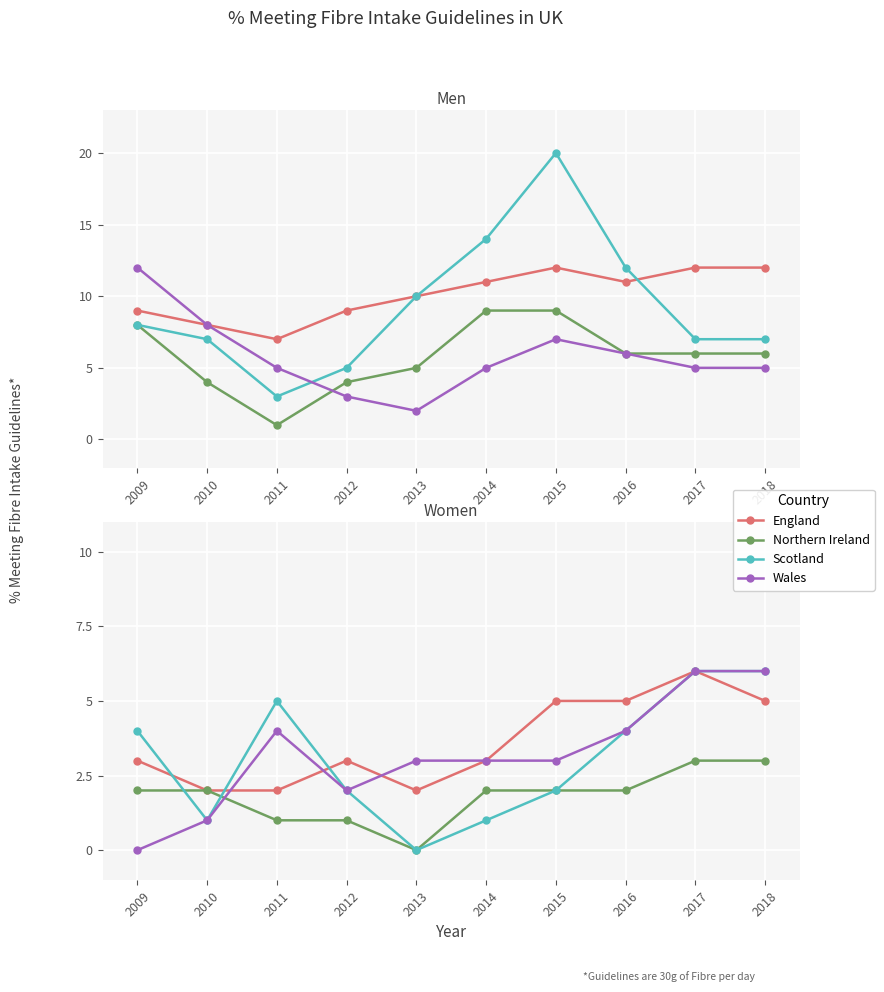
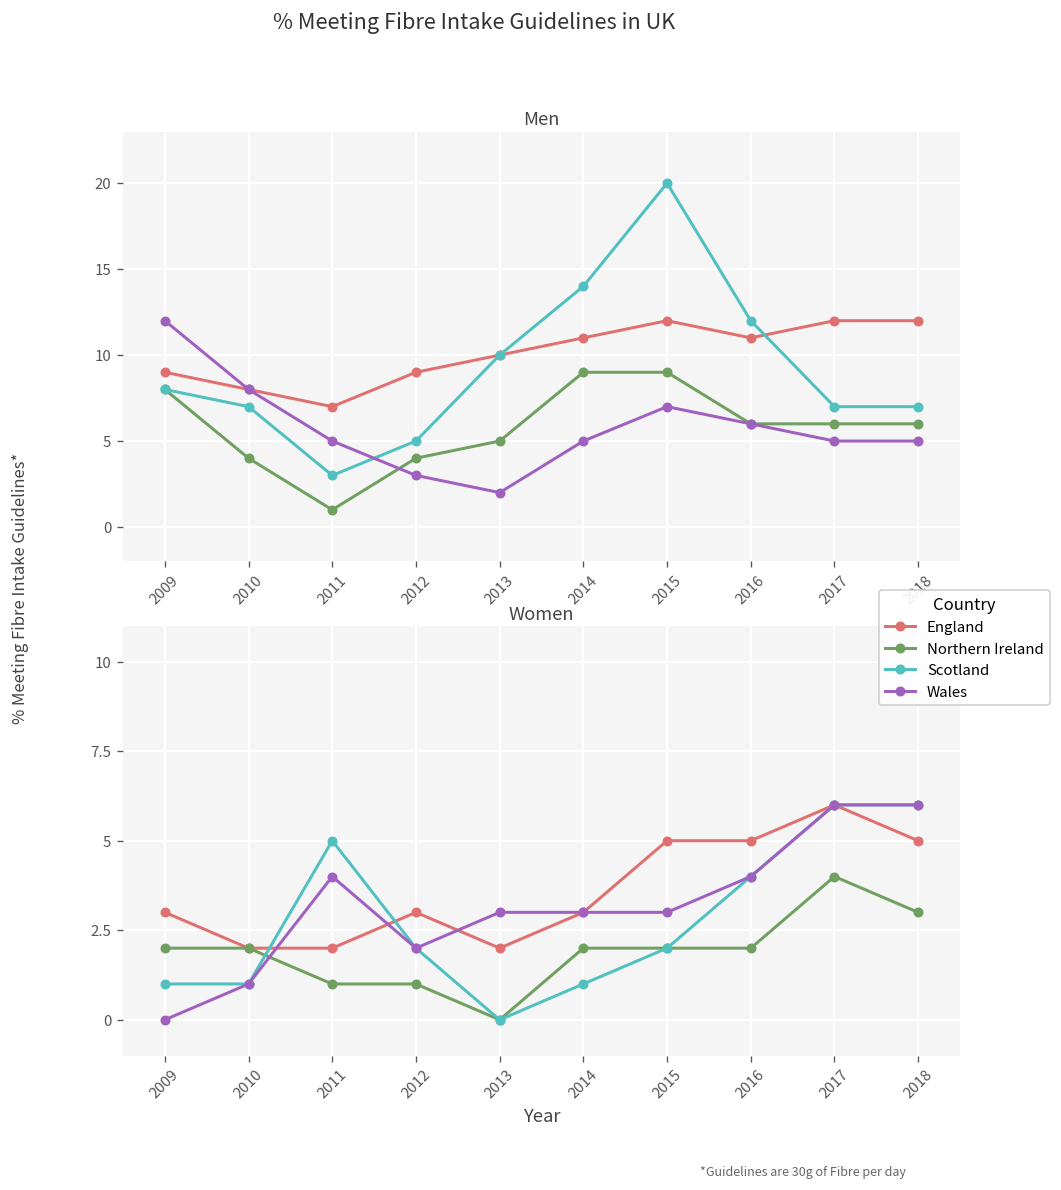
  {
    "Men": {
      "England": {
        "2009": 9.0,
        "2011": 7.0,
        "2012": 9.0,
        "2014": 11.0,
        "2015": 12.0,
        "2016": 11.0,
        "2017": 12.0,
        "2018": 12.0
      },
      "Northern Ireland": {
        "2010": 4.0,
        "2011": 1.0,
        "2012": 4.0,
        "2013": 5.0,
        "2014": 9.0,
        "2015": 9.0,
        "2017": 6.0,
        "2018": 6.0
      },
      "Scotland": {
        "2010": 7.0,
        "2011": 3.0,
        "2012": 5.0,
        "2014": 14.0,
        "2015": 20.0,
        "2016": 12.0,
        "2017": 7.0,
        "2018": 7.0
      },
      "Wales": {
        "2009": 12.0,
        "2011": 5.0,
        "2012": 3.0,
        "2013": 2.0,
        "2014": 5.0,
        "2015": 7.0,
        "2017": 5.0,
        "2018": 5.0
      }
    },
    "Women": {
      "England": {
        "2009": 3,
        "2011": 2,
        "2012": 3,
        "2013": 2,
        "2015": 5,
        "2016": 5,
        "2018": 5
      },
      "Northern Ireland": {
        "2009": 2,
        "2011": 1,
        "2012": 1,
        "2014": 2,
        "2016": 2,
-       "2017": 3,
+       "2017": 4,
        "2018": 3
      },
      "Scotland": {
-       "2009": 4,
+       "2009": 1,
        "2011": 5,
        "2014": 1
      },
      "Wales": {
        "2009": 0,
        "2011": 4,
        "2013": 3,
        "2015": 3
      }
    }
  }
